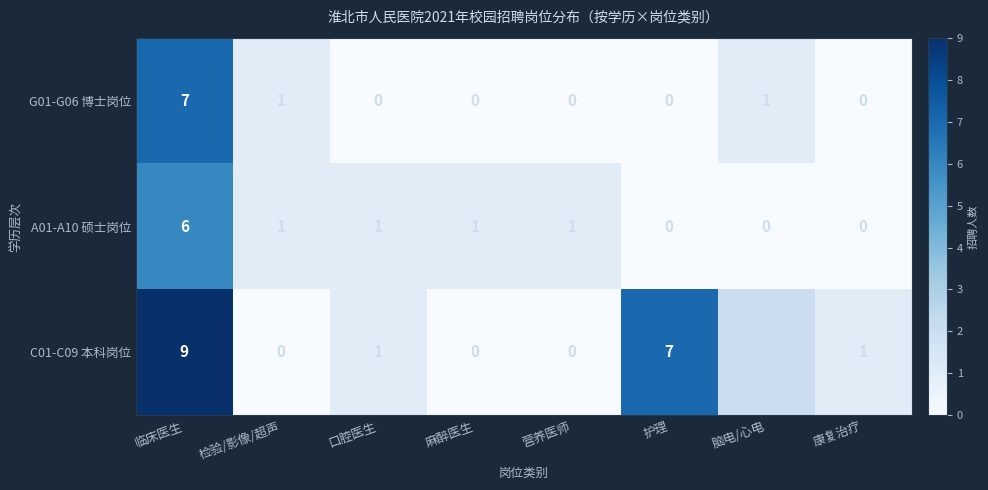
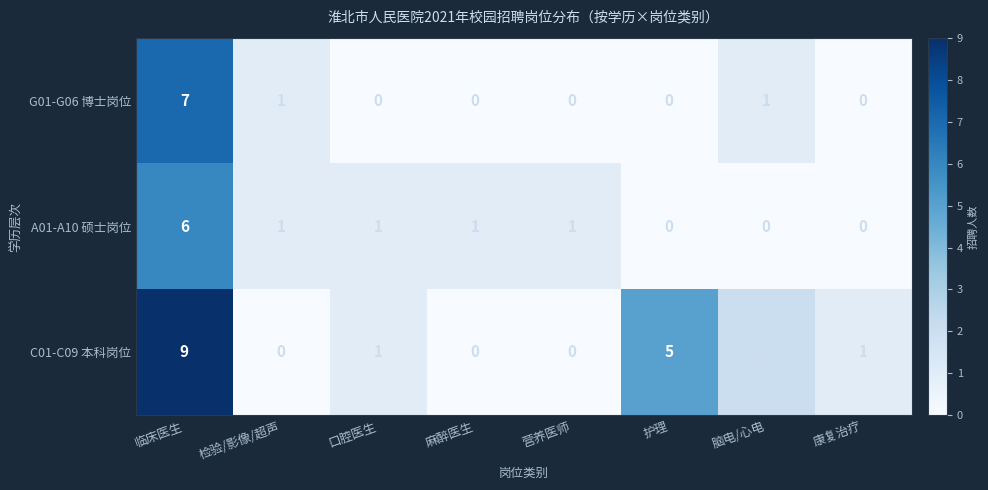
  {
    "G01-G06 博士岗位": {
      "临床医生": 7
    },
    "A01-A10 硕士岗位": {
      "临床医生": 6
    },
    "C01-C09 本科岗位": {
      "临床医生": 9,
-     "护理": 7
+     "护理": 5
    }
  }
